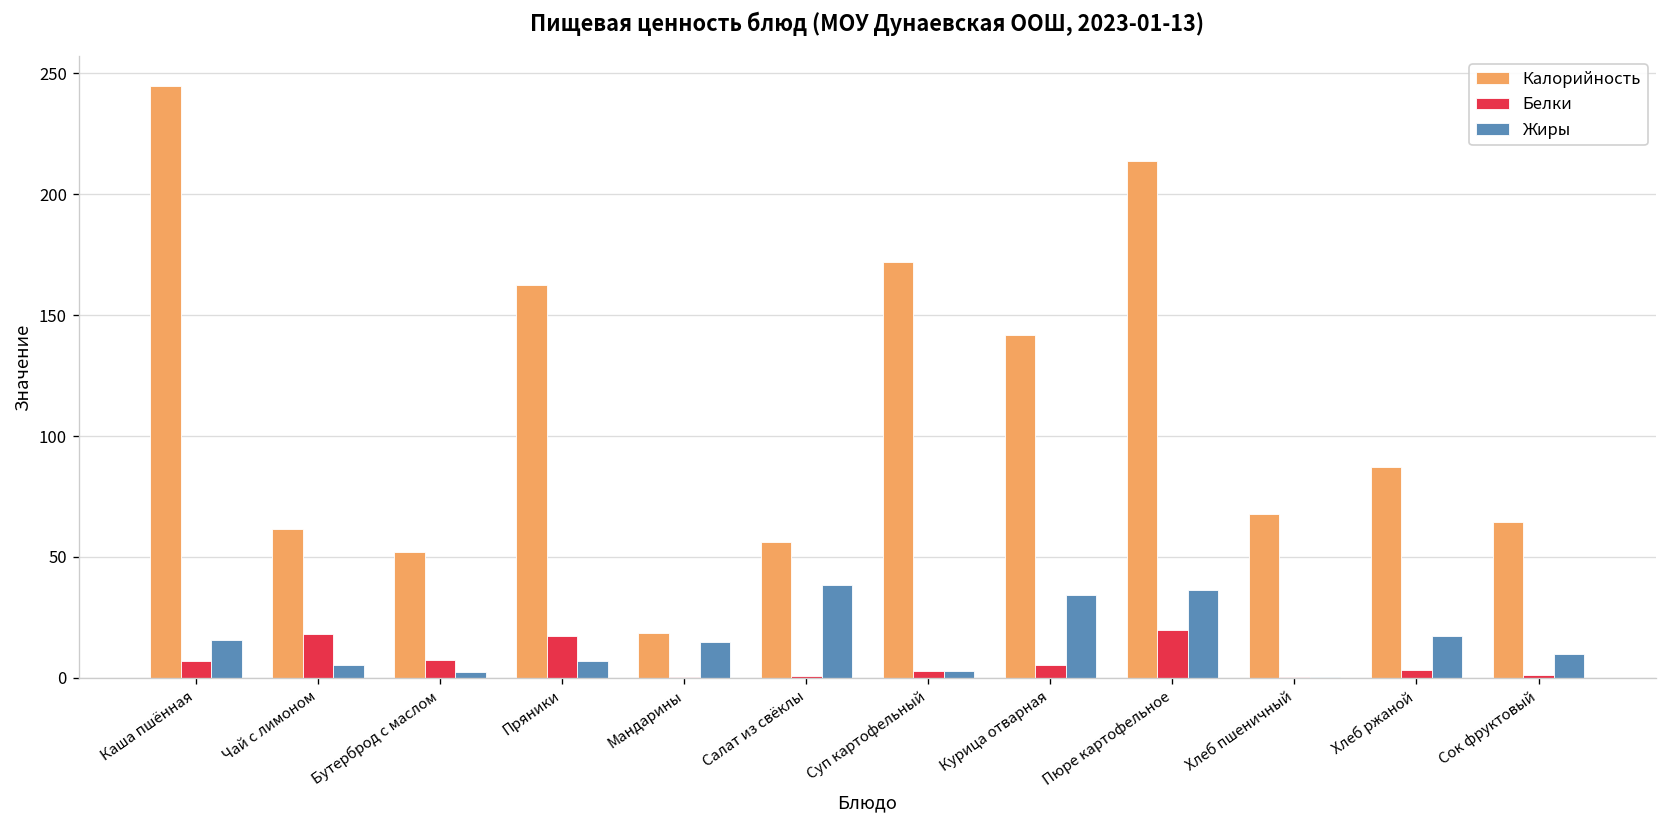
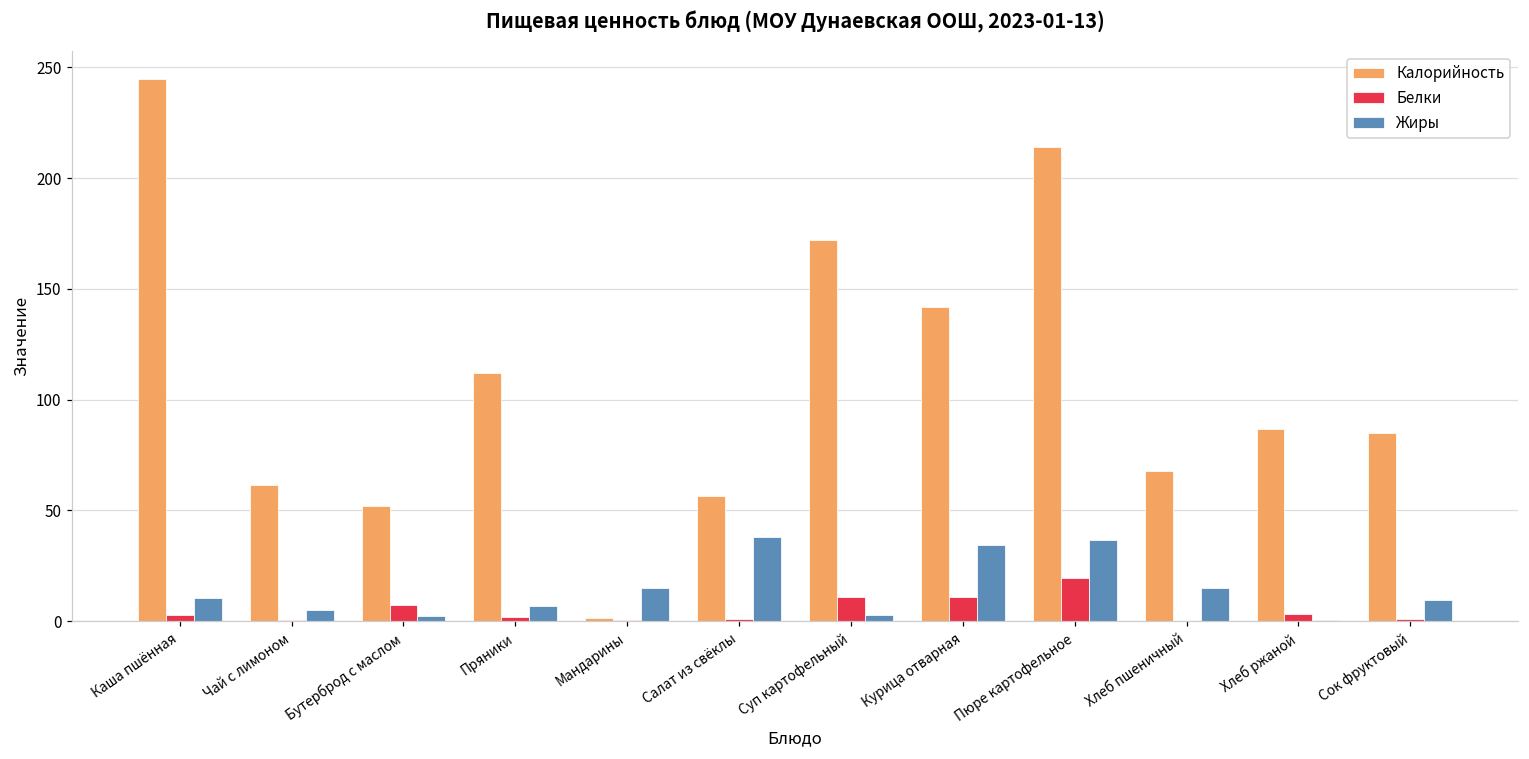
  {
    "Калорийность": {
      "Каша пшённая": 245,
      "Чай с лимоном": 62,
      "Бутерброд с маслом": 52,
-     "Пряники": 163,
-     "Мандарины": 18,
+     "Пряники": 112,
+     "Мандарины": 2,
      "Салат из свёклы": 56,
      "Суп картофельный": 172,
      "Курица отварная": 142,
      "Пюре картофельное": 214,
      "Хлеб пшеничный": 68,
      "Хлеб ржаной": 87,
-     "Сок фруктовый": 65
+     "Сок фруктовый": 85
    },
    "Белки": {
-     "Каша пшённая": 7,
-     "Чай с лимоном": 18,
+     "Каша пшённая": 3,
+     "Чай с лимоном": 1,
      "Бутерброд с маслом": 8,
-     "Пряники": 17,
-     "Суп картофельный": 3,
-     "Курица отварная": 5,
+     "Пряники": 2,
+     "Суп картофельный": 11,
+     "Курица отварная": 11,
      "Пюре картофельное": 20,
      "Хлеб ржаной": 3
    },
    "Жиры": {
-     "Каша пшённая": 16,
+     "Каша пшённая": 10,
      "Чай с лимоном": 5,
      "Бутерброд с маслом": 2,
      "Пряники": 7,
      "Мандарины": 15,
      "Салат из свёклы": 38,
      "Суп картофельный": 3,
      "Курица отварная": 34,
      "Пюре картофельное": 37,
-     "Хлеб пшеничный": 0,
-     "Хлеб ржаной": 17,
+     "Хлеб пшеничный": 15,
+     "Хлеб ржаной": 1,
      "Сок фруктовый": 10
    }
  }
